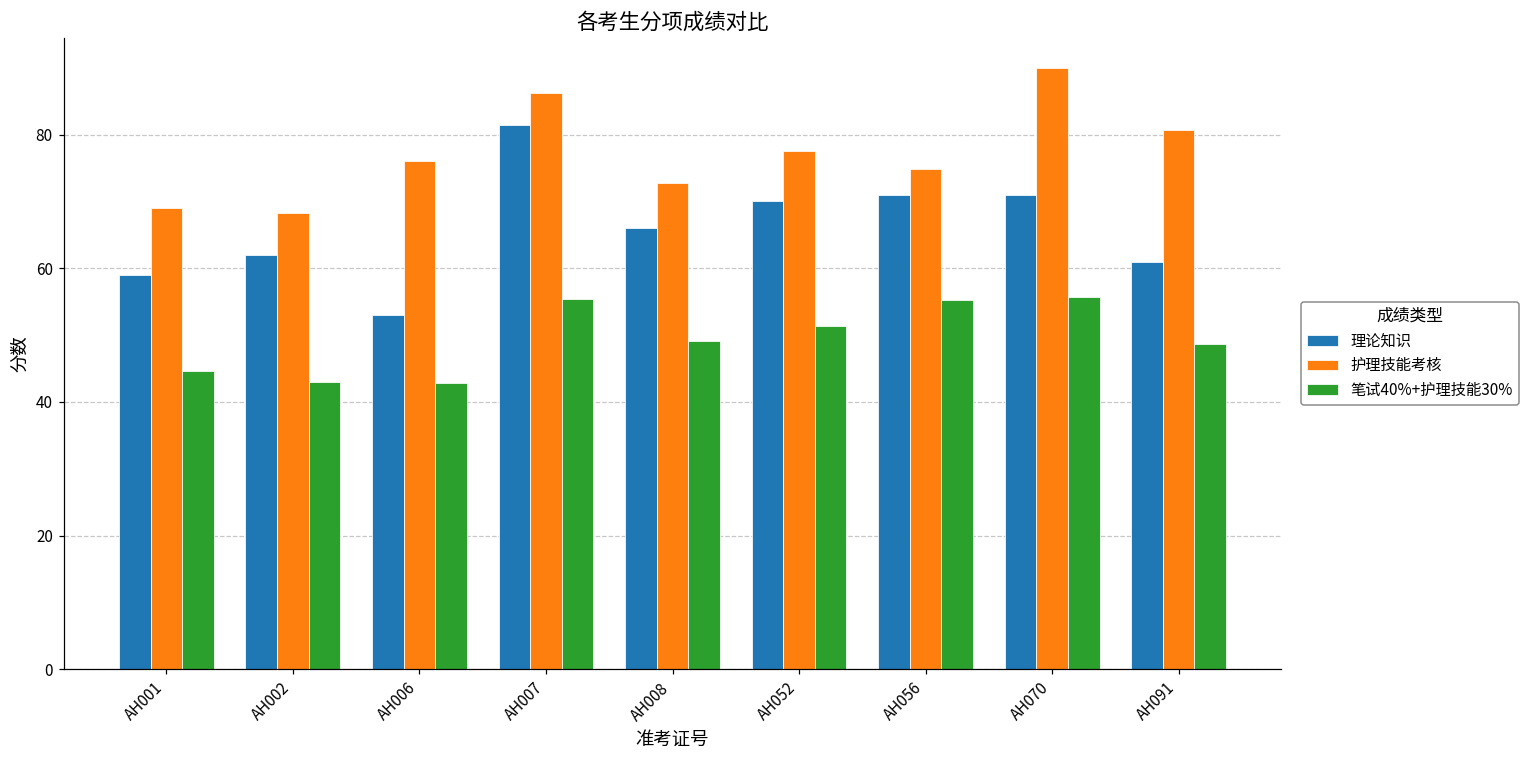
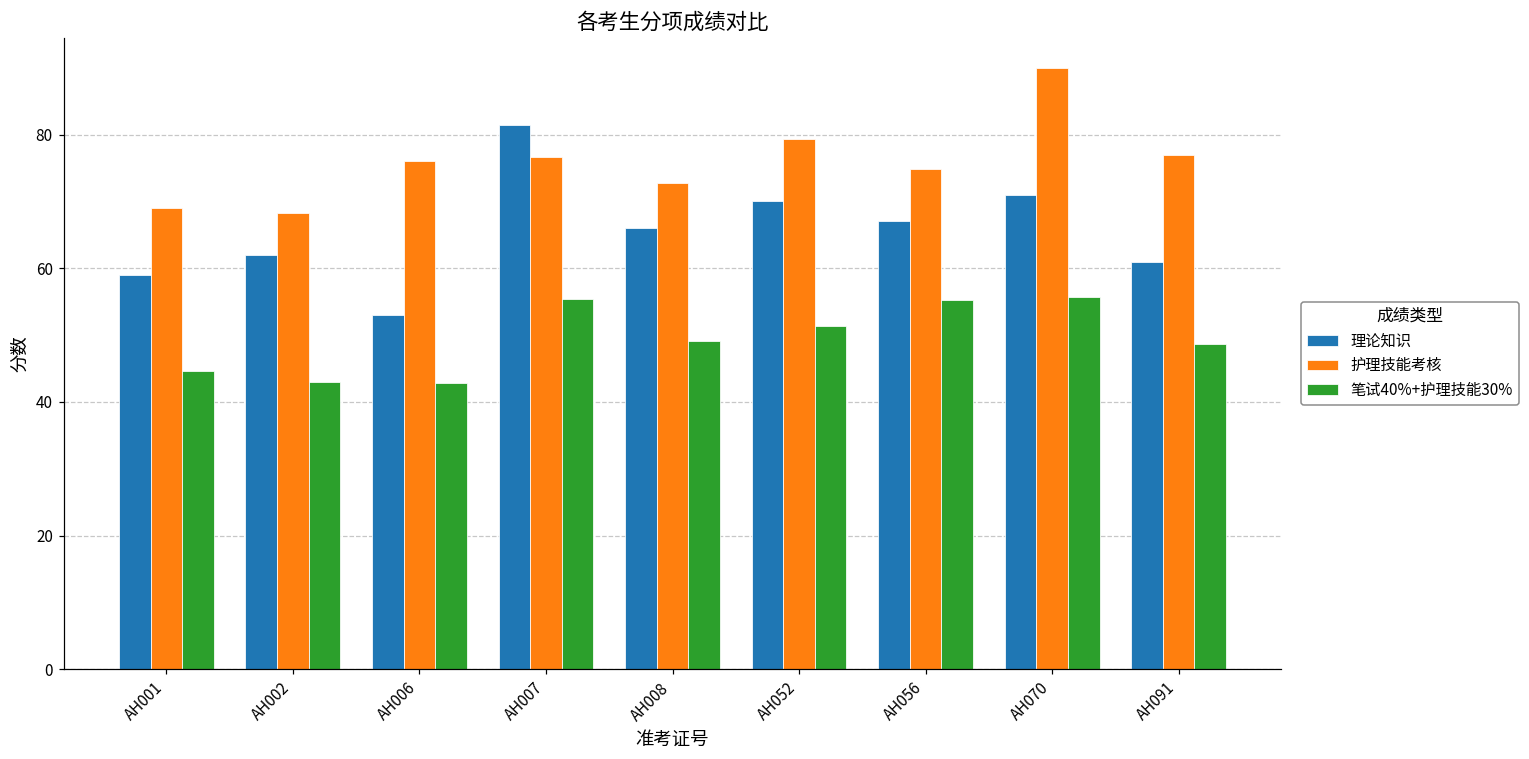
  {
    "理论知识": {
      "AH001": 59,
      "AH002": 62,
      "AH006": 53,
      "AH007": 82,
      "AH008": 66,
      "AH052": 70,
-     "AH056": 71,
+     "AH056": 67,
      "AH070": 71,
      "AH091": 61
    },
    "护理技能考核": {
      "AH001": 69,
      "AH002": 68,
      "AH006": 76,
-     "AH007": 86,
+     "AH007": 77,
      "AH008": 73,
-     "AH052": 78,
+     "AH052": 79,
      "AH056": 75,
      "AH070": 90,
-     "AH091": 81
+     "AH091": 77
    },
    "笔试40%+护理技能30%": {
      "AH001": 45,
      "AH002": 43,
      "AH006": 43,
      "AH007": 55,
      "AH008": 49,
      "AH052": 51,
      "AH056": 55,
      "AH070": 56,
      "AH091": 49
    }
  }
